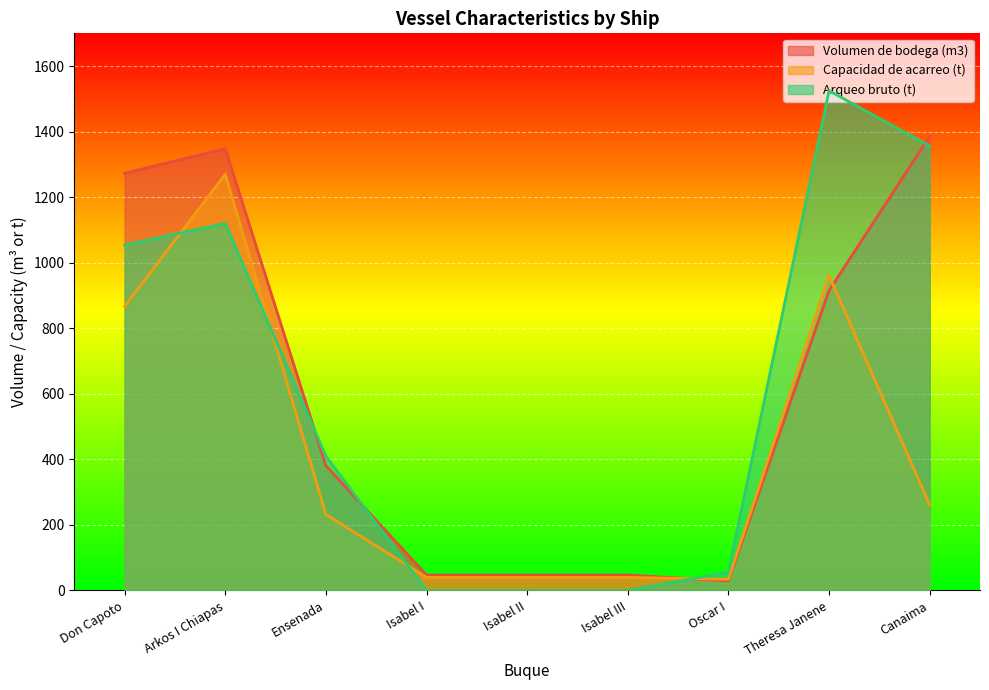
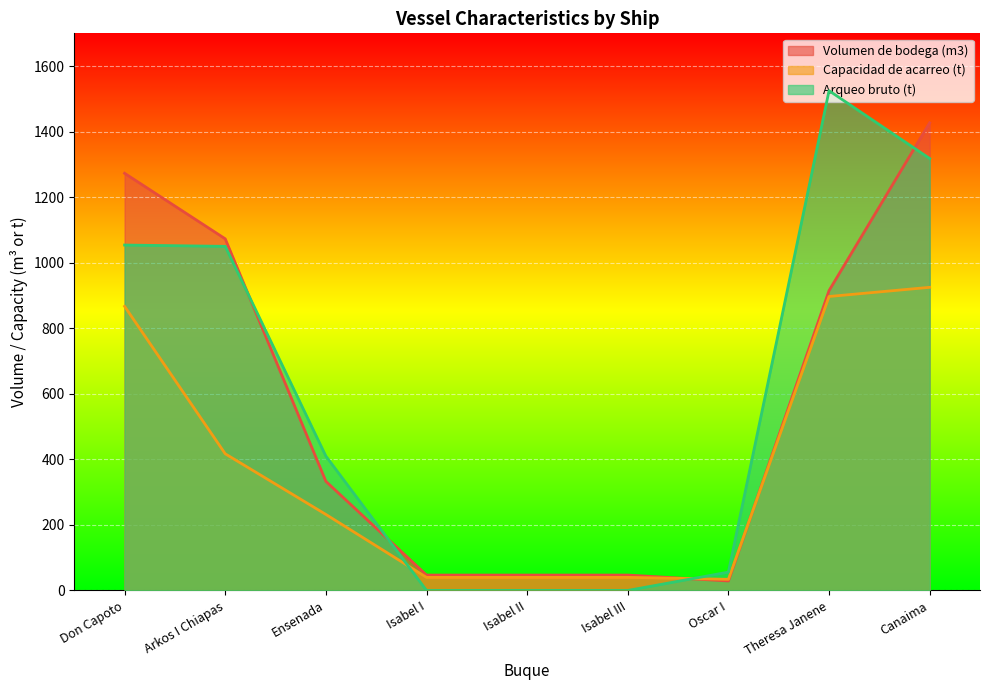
  {
    "Volumen de bodega (m3)": {
      "Don Capoto": 1270,
-     "Arkos I Chiapas": 1350,
-     "Ensenada": 380,
+     "Arkos I Chiapas": 1070,
+     "Ensenada": 330,
      "Theresa Janene": 920,
-     "Canaima": 1390
+     "Canaima": 1430
    },
    "Capacidad de acarreo (t)": {
      "Don Capoto": 870,
-     "Arkos I Chiapas": 1270,
+     "Arkos I Chiapas": 420,
      "Ensenada": 230,
-     "Theresa Janene": 960,
-     "Canaima": 260
+     "Theresa Janene": 900,
+     "Canaima": 930
    },
    "Arqueo bruto (t)": {
      "Don Capoto": 1050,
-     "Arkos I Chiapas": 1120,
+     "Arkos I Chiapas": 1050,
      "Ensenada": 410,
      "Isabel I": 0,
      "Isabel II": 0,
      "Isabel III": 0,
      "Oscar I": 60,
-     "Canaima": 1360
+     "Canaima": 1320
    }
  }
